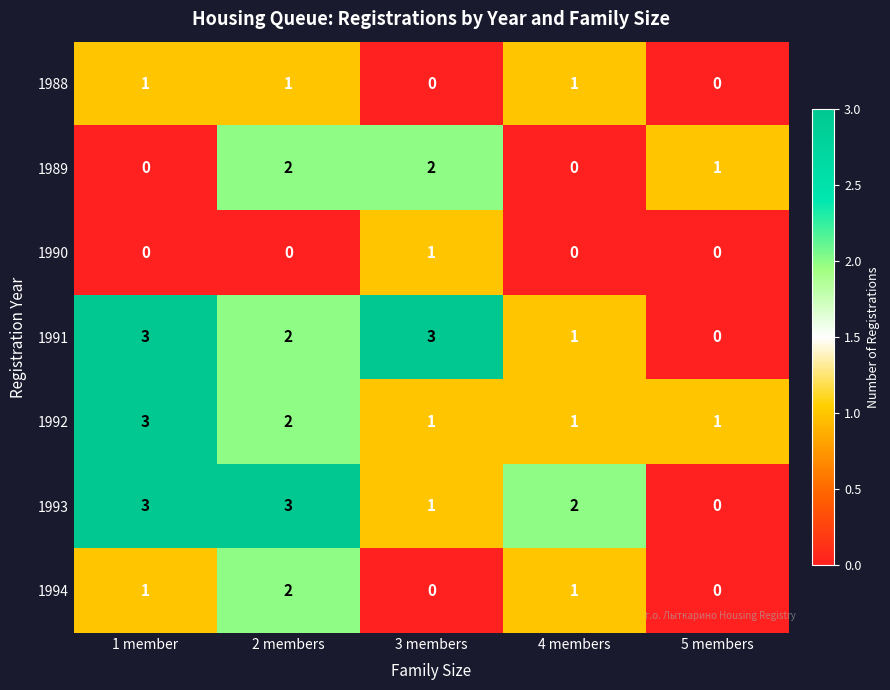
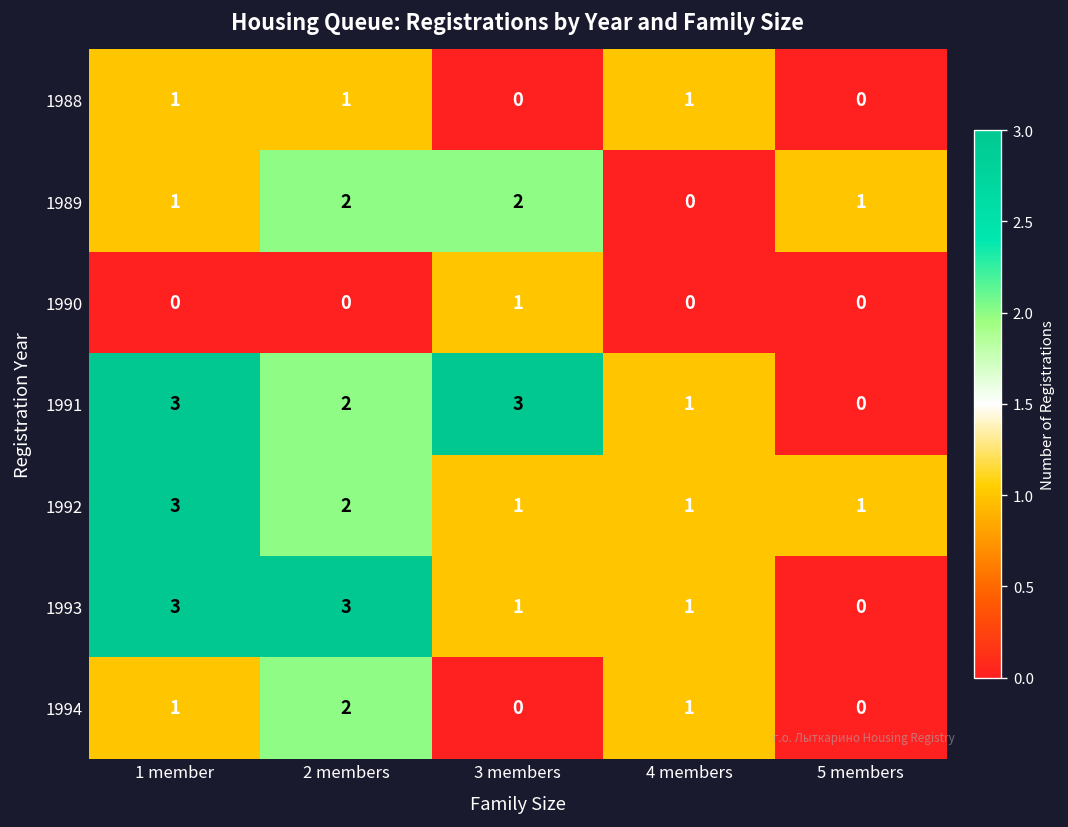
  {
    "1988": {
      "1 member": 1,
      "2 members": 1,
      "3 members": 0,
      "4 members": 1,
      "5 members": 0
    },
    "1989": {
-     "1 member": 0,
+     "1 member": 1,
      "2 members": 2,
      "3 members": 2,
      "4 members": 0,
      "5 members": 1
    },
    "1990": {
      "1 member": 0,
      "2 members": 0,
      "3 members": 1,
      "4 members": 0,
      "5 members": 0
    },
    "1991": {
      "1 member": 3,
      "2 members": 2,
      "3 members": 3,
      "4 members": 1,
      "5 members": 0
    },
    "1992": {
      "1 member": 3,
      "2 members": 2,
      "3 members": 1,
      "4 members": 1,
      "5 members": 1
    },
    "1993": {
      "1 member": 3,
      "2 members": 3,
      "3 members": 1,
-     "4 members": 2,
+     "4 members": 1,
      "5 members": 0
    },
    "1994": {
      "1 member": 1,
      "2 members": 2,
      "3 members": 0,
      "4 members": 1
    }
  }
